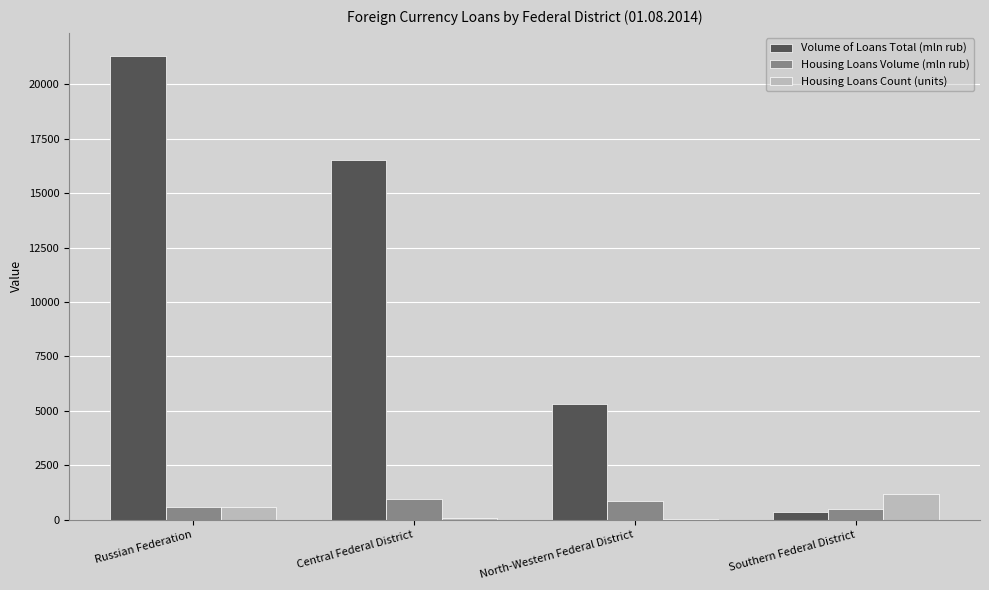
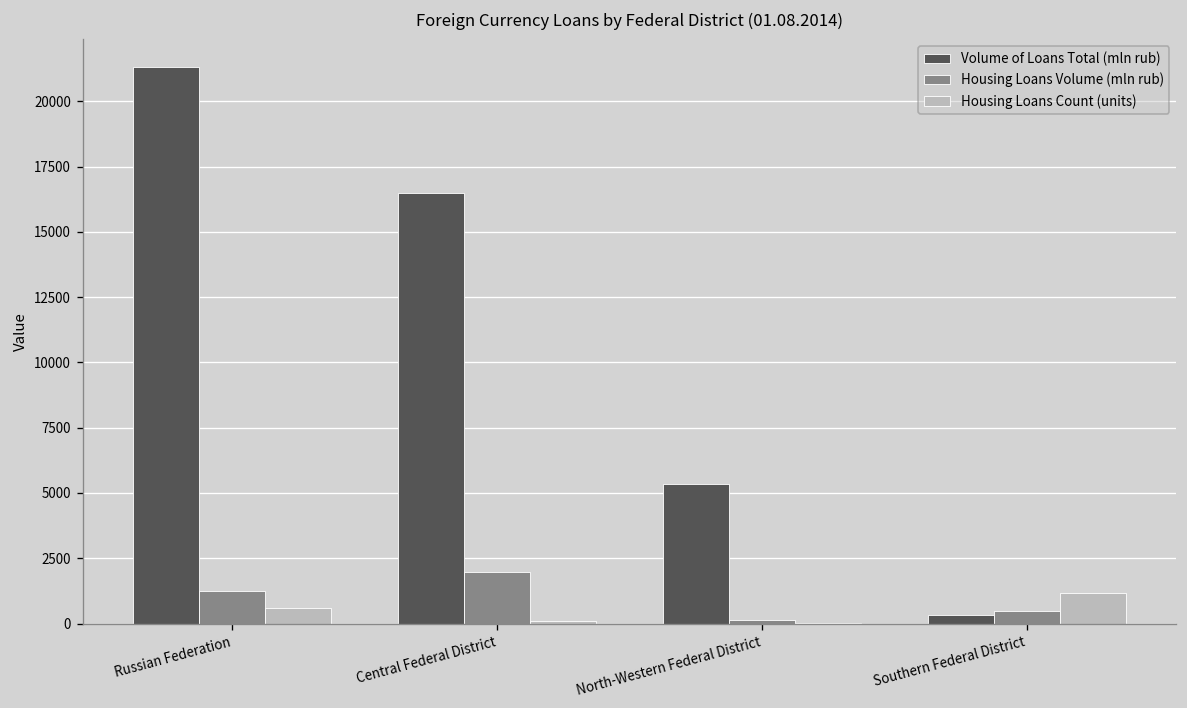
  {
    "Volume of Loans Total (mln rub)": {
      "Russian Federation": 21300,
      "Central Federal District": 16500,
      "North-Western Federal District": 5300,
      "Southern Federal District": 300
    },
    "Housing Loans Volume (mln rub)": {
-     "Russian Federation": 600,
-     "Central Federal District": 1000,
-     "North-Western Federal District": 900,
+     "Russian Federation": 1300,
+     "Central Federal District": 2000,
+     "North-Western Federal District": 100,
      "Southern Federal District": 500
    },
    "Housing Loans Count (units)": {
      "Russian Federation": 600,
      "Southern Federal District": 1200
    }
  }
